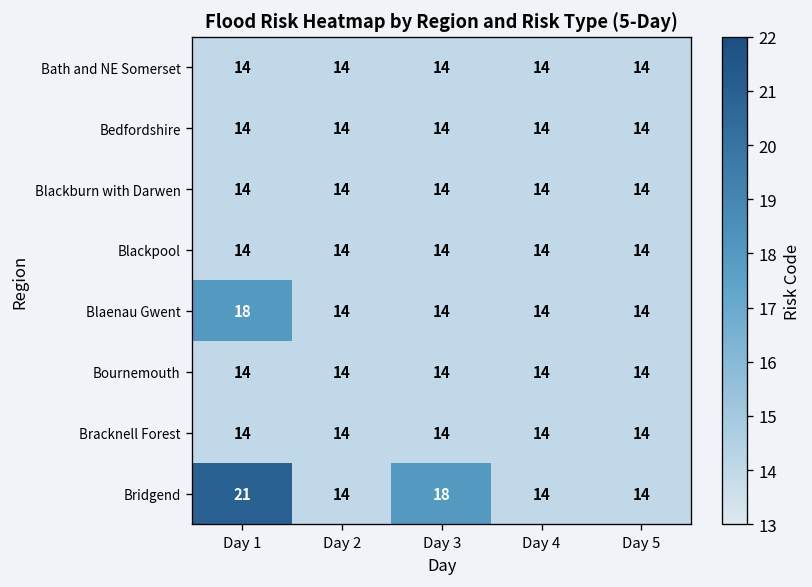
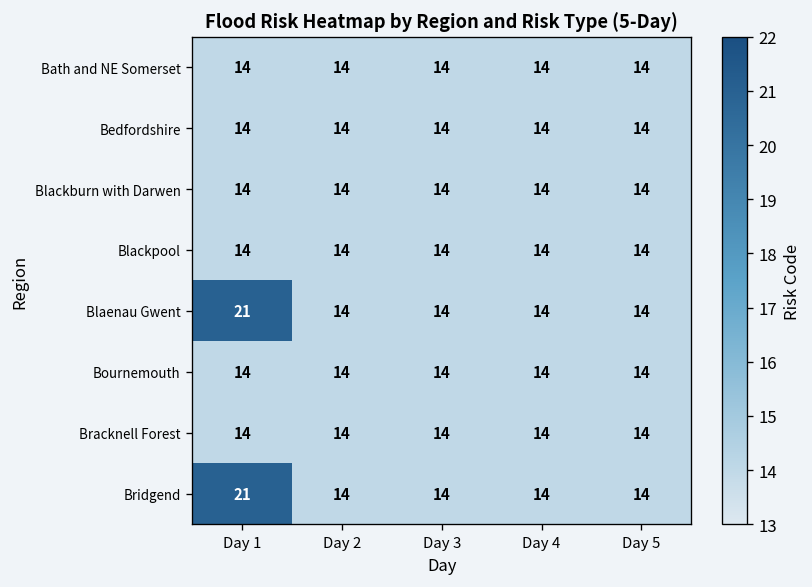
  {
    "Bath and NE Somerset": {
      "Day 1": 14,
      "Day 2": 14,
      "Day 3": 14,
      "Day 4": 14,
      "Day 5": 14
    },
    "Bedfordshire": {
      "Day 1": 14,
      "Day 2": 14,
      "Day 3": 14,
      "Day 4": 14,
      "Day 5": 14
    },
    "Blackburn with Darwen": {
      "Day 1": 14,
      "Day 2": 14,
      "Day 3": 14,
      "Day 4": 14,
      "Day 5": 14
    },
    "Blackpool": {
      "Day 1": 14,
      "Day 2": 14,
      "Day 3": 14,
      "Day 4": 14,
      "Day 5": 14
    },
    "Blaenau Gwent": {
-     "Day 1": 18,
+     "Day 1": 21,
      "Day 2": 14,
      "Day 3": 14,
      "Day 4": 14,
      "Day 5": 14
    },
    "Bournemouth": {
      "Day 1": 14,
      "Day 2": 14,
      "Day 3": 14,
      "Day 4": 14,
      "Day 5": 14
    },
    "Bracknell Forest": {
      "Day 1": 14,
      "Day 2": 14,
      "Day 3": 14,
      "Day 4": 14,
      "Day 5": 14
    },
    "Bridgend": {
      "Day 1": 21,
      "Day 2": 14,
-     "Day 3": 18,
+     "Day 3": 14,
      "Day 4": 14,
      "Day 5": 14
    }
  }
